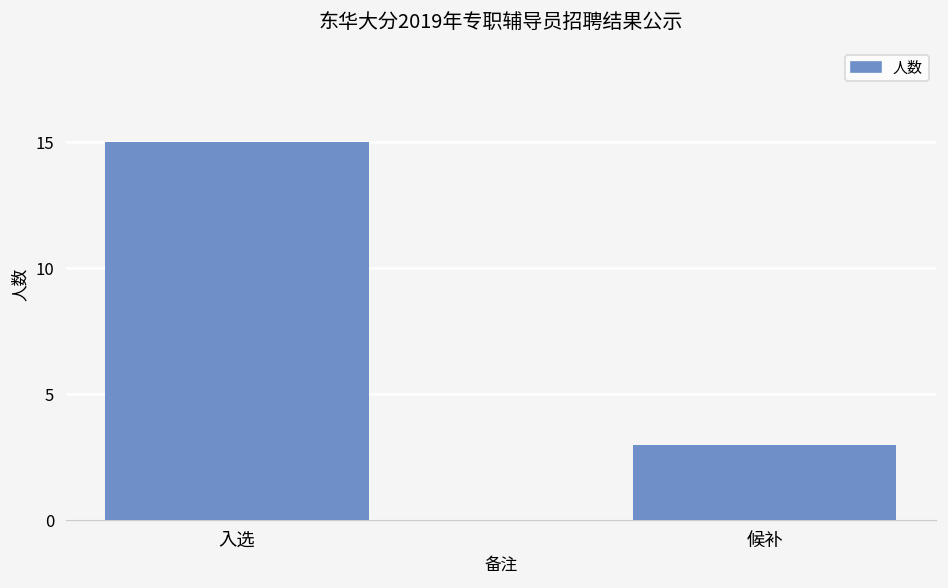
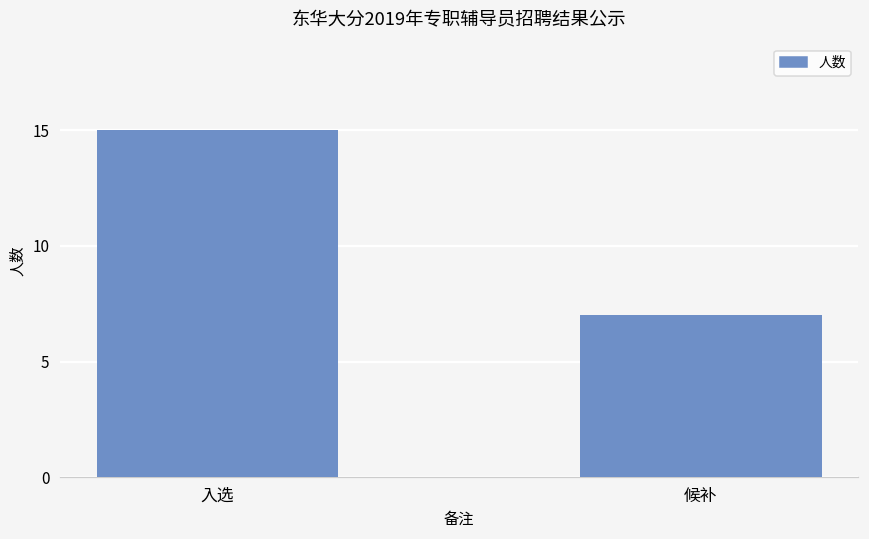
  {
    "入选": 15,
-   "候补": 3
+   "候补": 7
  }
